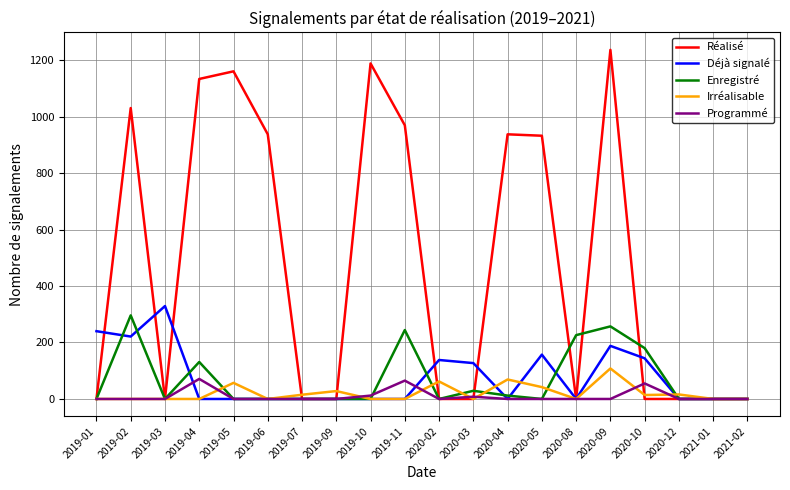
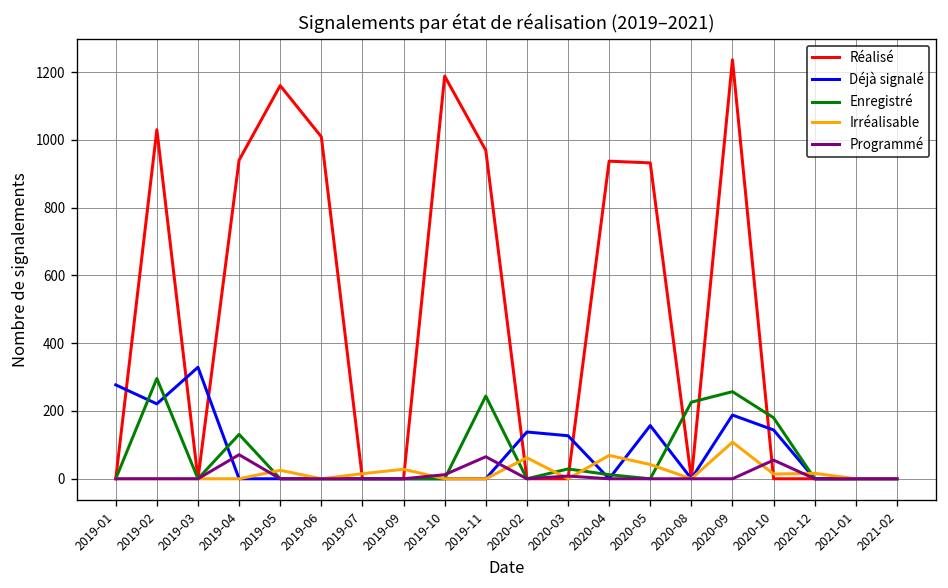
  {
    "Réalisé": {
      "2019-02": 1030,
-     "2019-04": 1130,
+     "2019-04": 940,
      "2019-05": 1160,
-     "2019-06": 940,
+     "2019-06": 1010,
      "2019-10": 1190,
      "2019-11": 970,
      "2020-04": 940,
      "2020-05": 930,
      "2020-09": 1240,
      "2020-10": 0
    },
    "Déjà signalé": {
-     "2019-01": 240,
+     "2019-01": 280,
      "2019-02": 220,
      "2019-03": 330,
      "2020-02": 140,
      "2020-03": 130,
      "2020-05": 160,
      "2020-09": 190,
      "2020-10": 140
    },
    "Enregistré": {
      "2019-02": 300,
      "2019-04": 130,
      "2019-11": 240,
      "2020-03": 30,
      "2020-04": 10,
      "2020-08": 230,
      "2020-09": 260,
      "2020-10": 180
    },
    "Irréalisable": {
-     "2019-05": 60,
+     "2019-05": 30,
      "2019-07": 20,
      "2019-09": 30,
      "2020-02": 60,
      "2020-04": 70,
      "2020-05": 40,
      "2020-09": 110,
      "2020-10": 10,
      "2020-12": 20
    },
    "Programmé": {
      "2019-04": 70,
      "2019-10": 10,
      "2019-11": 70,
      "2020-09": 0,
      "2020-10": 60
    }
  }
